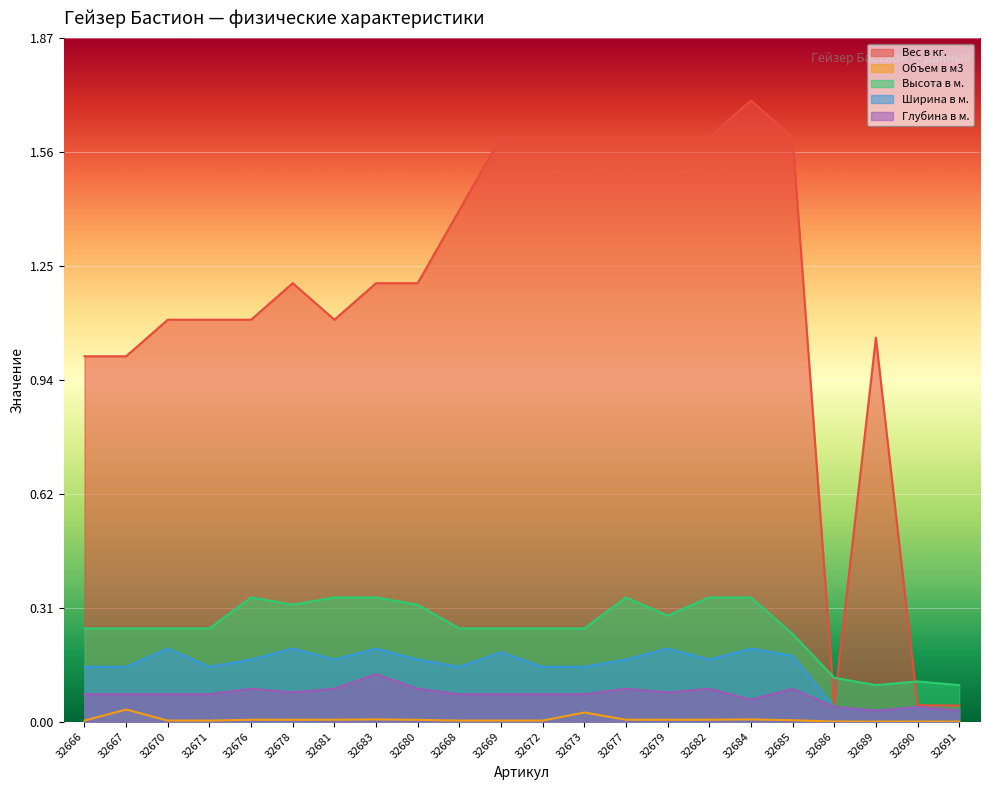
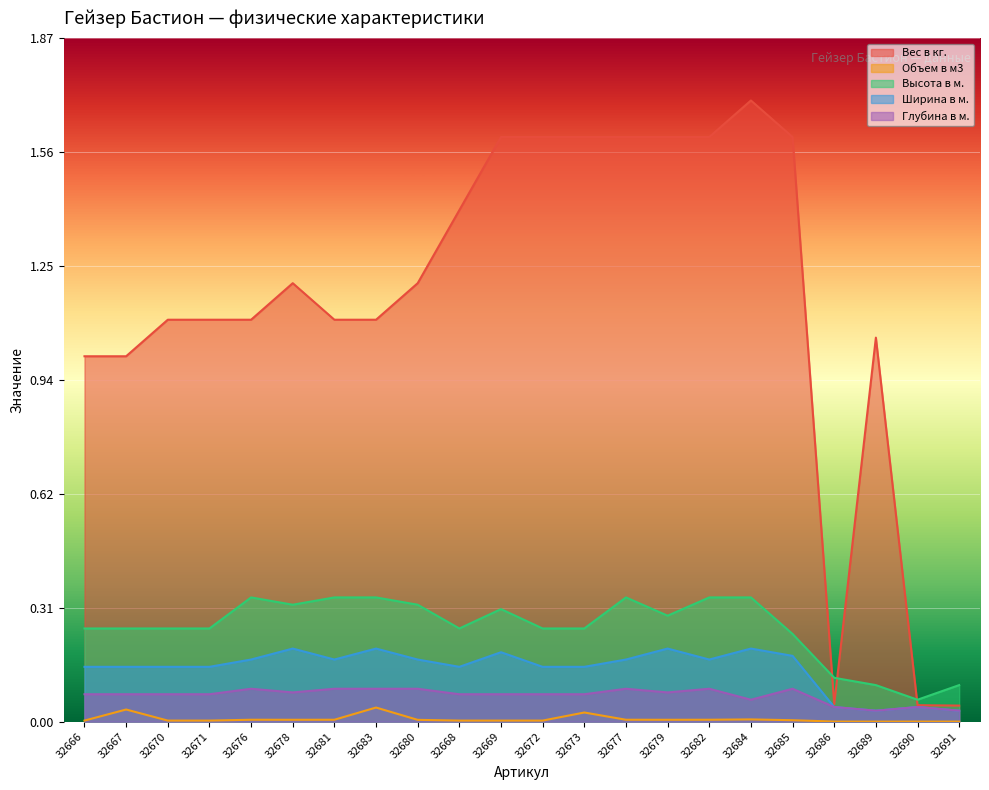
  {
    "Вес в кг.": {
      "32666": 1.0,
      "32667": 1.0,
      "32670": 1.1,
      "32671": 1.1,
      "32676": 1.1,
      "32678": 1.2,
      "32681": 1.1,
-     "32683": 1.2,
+     "32683": 1.1,
      "32680": 1.2,
      "32668": 1.4,
      "32669": 1.6,
      "32672": 1.6,
      "32673": 1.6,
      "32677": 1.6,
      "32679": 1.6,
      "32682": 1.6,
      "32684": 1.7,
      "32685": 1.6,
      "32686": 0.05,
      "32689": 1.05,
      "32691": 0.04
    },
    "Объем в м3": {
      "32666": 0.00,
      "32667": 0.03,
      "32670": 0.00,
      "32671": 0.00,
      "32676": 0.01,
      "32678": 0.01,
      "32681": 0.01,
-     "32683": 0.01,
+     "32683": 0.04,
      "32680": 0.00,
      "32668": 0.00,
      "32669": 0.00,
      "32672": 0.00,
      "32673": 0.03,
      "32677": 0.01,
      "32679": 0.01,
      "32682": 0.01,
      "32684": 0.01,
      "32685": 0.00,
      "32686": 0.00,
      "32689": 0.00,
      "32690": 0.00,
      "32691": 0.00
    },
    "Высота в м.": {
      "32666": 0.26,
      "32667": 0.26,
      "32670": 0.26,
      "32671": 0.26,
      "32676": 0.34,
      "32678": 0.32,
      "32681": 0.34,
      "32683": 0.34,
      "32680": 0.32,
      "32668": 0.26,
-     "32669": 0.26,
+     "32669": 0.31,
      "32672": 0.26,
      "32673": 0.26,
      "32677": 0.34,
      "32679": 0.29,
      "32682": 0.34,
      "32684": 0.34,
      "32685": 0.24,
      "32686": 0.12,
      "32689": 0.10,
-     "32690": 0.11,
+     "32690": 0.06,
      "32691": 0.10
    },
    "Ширина в м.": {
      "32666": 0.15,
      "32667": 0.15,
-     "32670": 0.20,
+     "32670": 0.15,
      "32671": 0.15,
      "32676": 0.17,
      "32678": 0.20,
      "32681": 0.17,
      "32683": 0.20,
      "32680": 0.17,
      "32668": 0.15,
      "32669": 0.19,
      "32672": 0.15,
      "32673": 0.15,
      "32677": 0.17,
      "32679": 0.20,
      "32682": 0.17,
      "32684": 0.20,
      "32685": 0.18
    },
    "Глубина в м.": {
      "32666": 0.08,
      "32667": 0.08,
      "32670": 0.08,
      "32671": 0.08,
      "32676": 0.09,
      "32678": 0.08,
      "32681": 0.09,
-     "32683": 0.13,
+     "32683": 0.09,
      "32680": 0.09,
      "32668": 0.08,
      "32669": 0.08,
      "32672": 0.08,
      "32673": 0.08,
      "32677": 0.09,
      "32679": 0.08,
      "32682": 0.09,
      "32684": 0.06,
      "32685": 0.09
    }
  }
